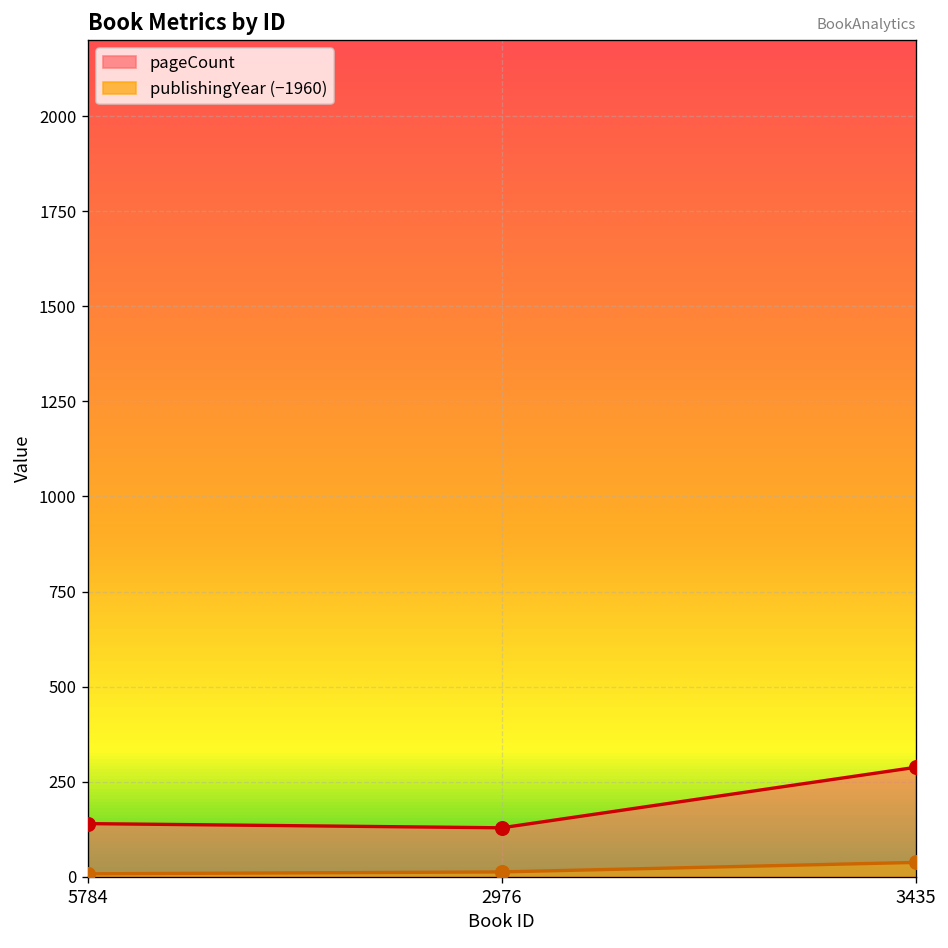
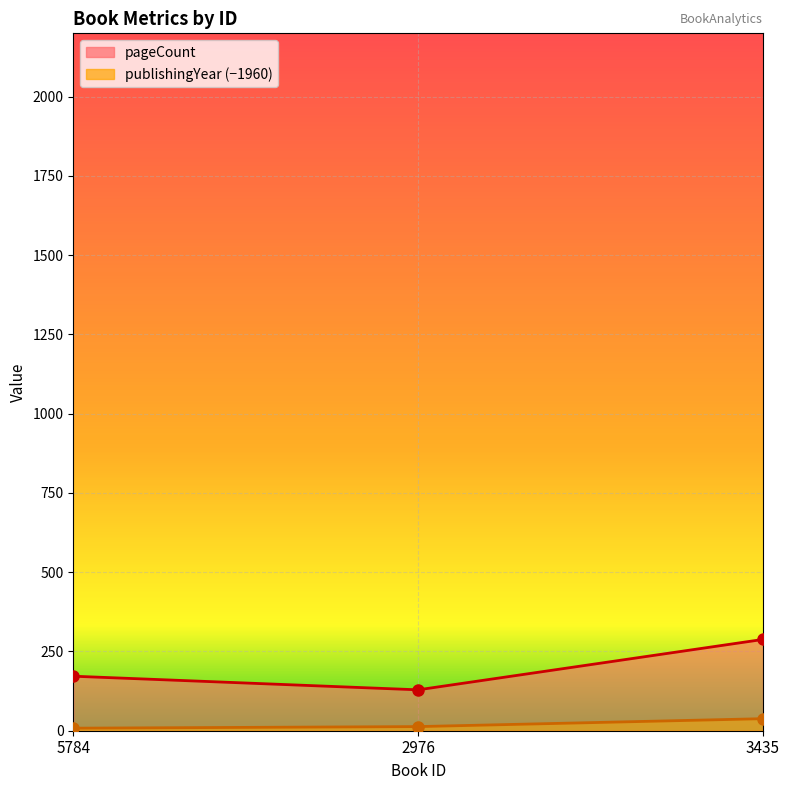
  {
    "pageCount": {
-     "5784": 140,
+     "5784": 170,
      "2976": 130,
      "3435": 290
    },
    "publishingYear (−1960)": {
      "5784": 10,
      "2976": 10,
      "3435": 40
    }
  }
